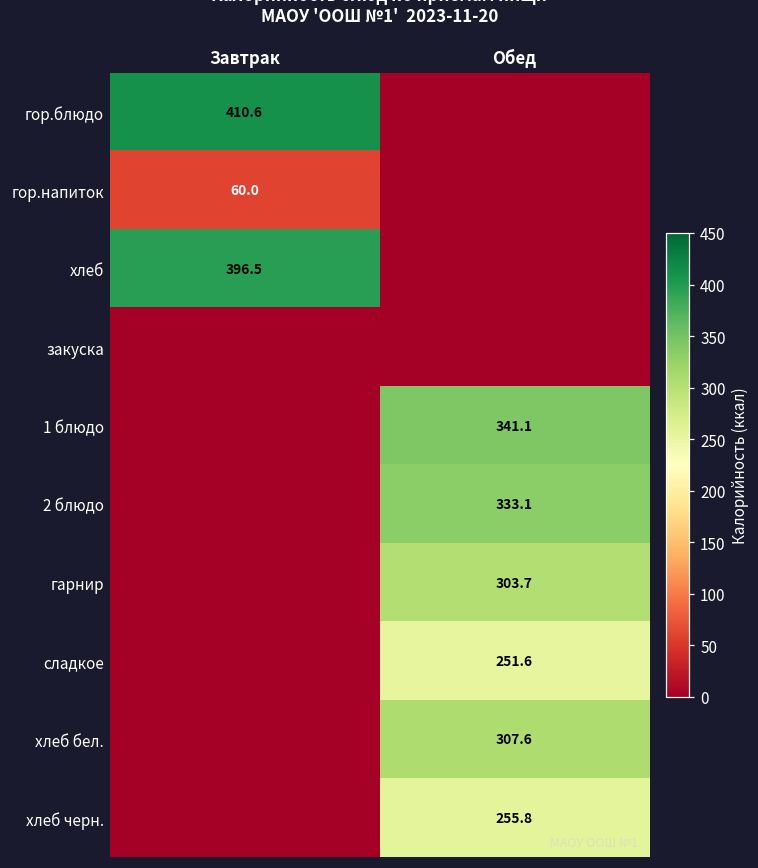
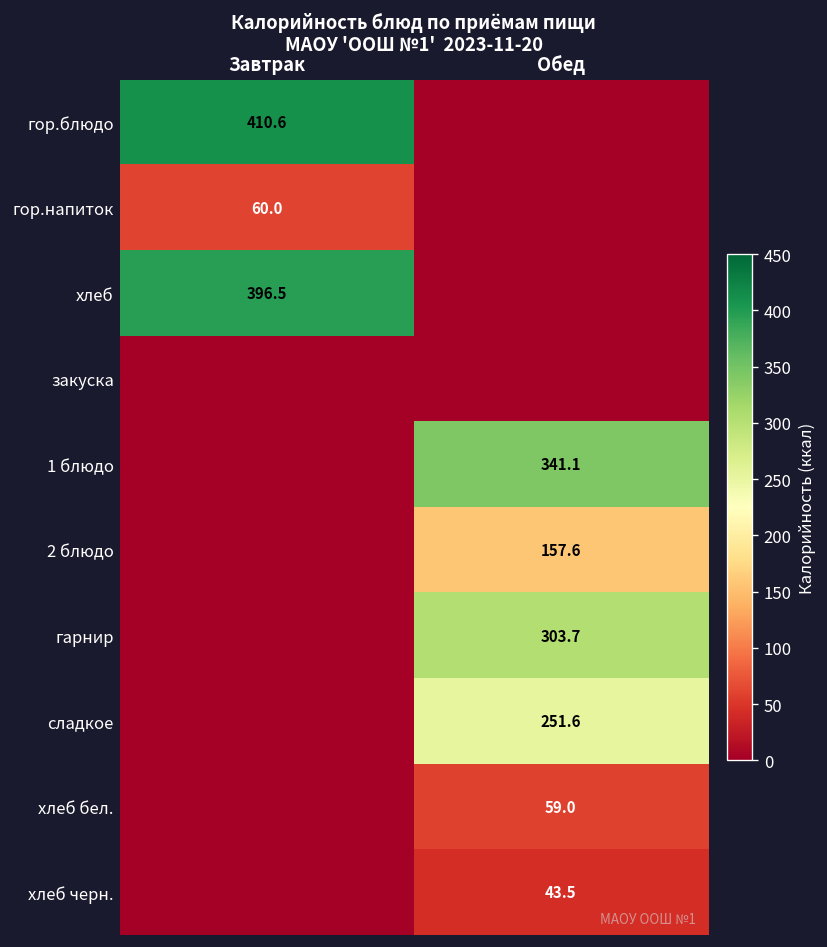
  {
    "гор.блюдо": {
      "Завтрак": 410.6
    },
    "гор.напиток": {
      "Завтрак": 60.0
    },
    "хлеб": {
      "Завтрак": 396.5
    },
    "1 блюдо": {
      "Обед": 341.1
    },
    "2 блюдо": {
-     "Обед": 333.1
+     "Обед": 157.6
    },
    "гарнир": {
      "Обед": 303.7
    },
    "сладкое": {
      "Обед": 251.6
    },
    "хлеб бел.": {
-     "Обед": 307.6
+     "Обед": 59.0
    },
    "хлеб черн.": {
-     "Обед": 255.8
+     "Обед": 43.5
    }
  }
